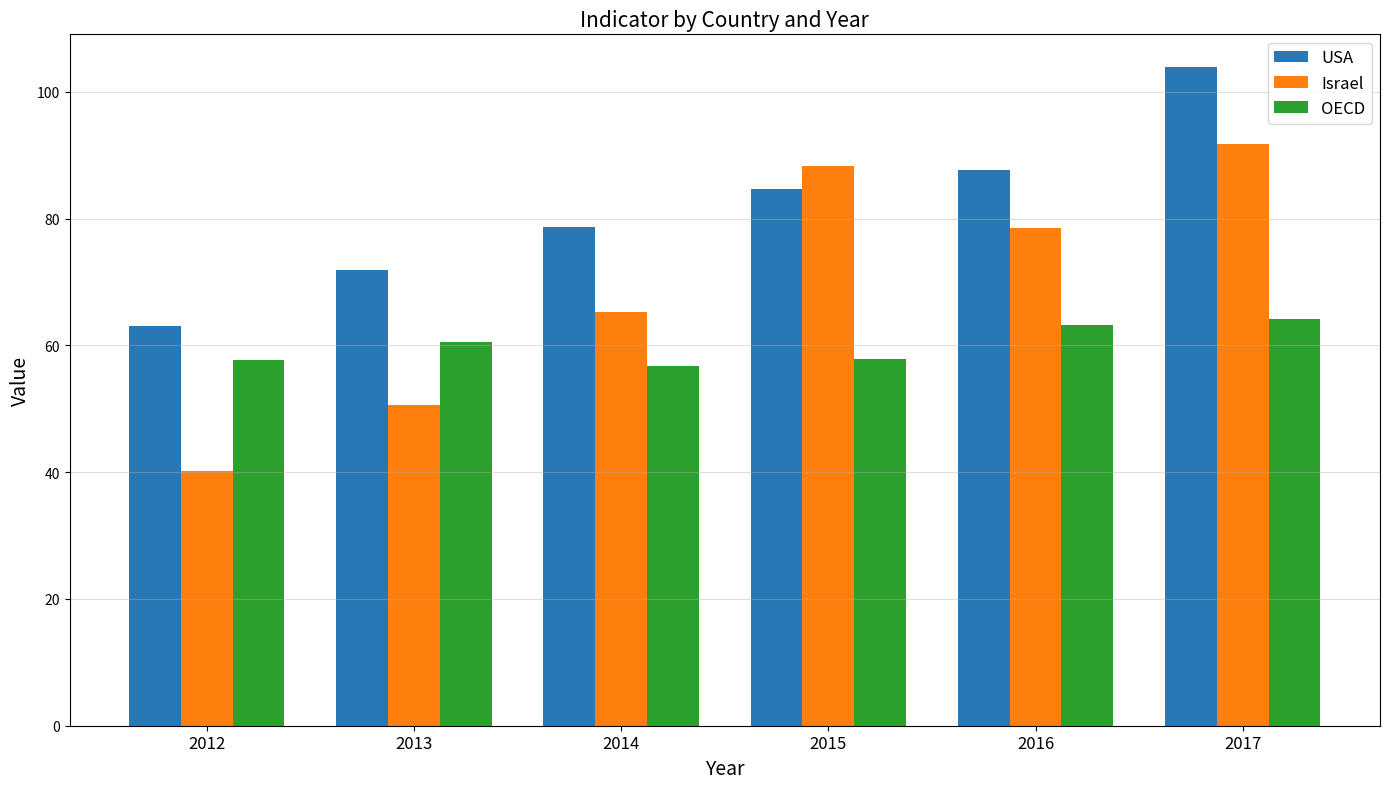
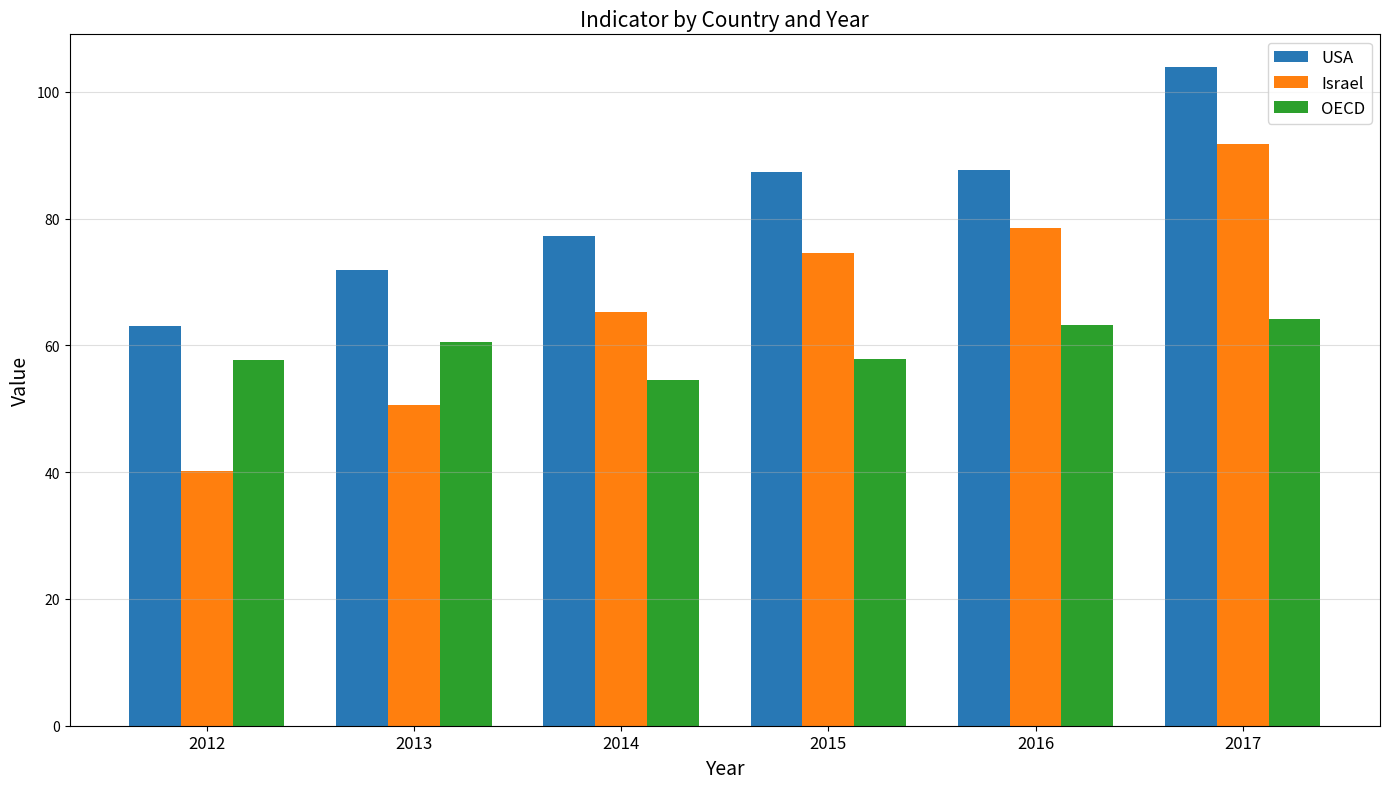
  {
    "USA": {
      "2012": 63,
      "2013": 72,
-     "2014": 79,
-     "2015": 85,
+     "2014": 77,
+     "2015": 87,
      "2016": 88,
      "2017": 104
    },
    "Israel": {
      "2012": 40,
      "2013": 51,
      "2014": 65,
-     "2015": 88,
+     "2015": 75,
      "2016": 79,
      "2017": 92
    },
    "OECD": {
      "2012": 58,
      "2013": 60,
-     "2014": 57,
+     "2014": 55,
      "2015": 58,
      "2016": 63,
      "2017": 64
    }
  }
